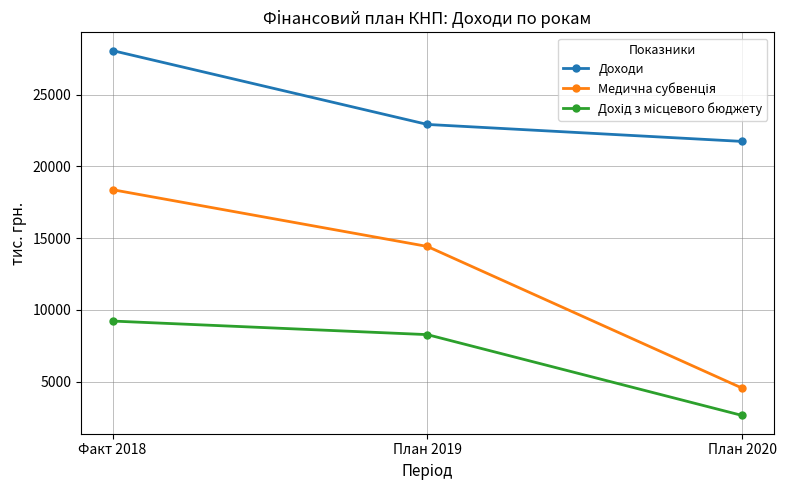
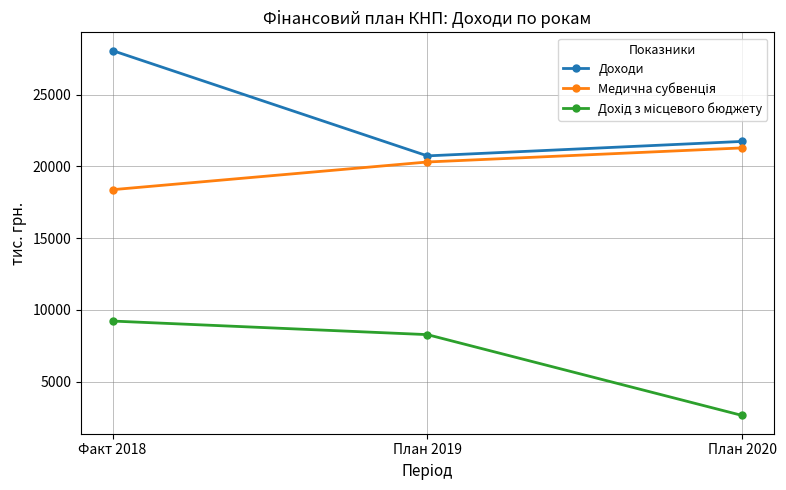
  {
    "Доходи": {
      "Факт 2018": 28100,
-     "План 2019": 22900,
+     "План 2019": 20700,
      "План 2020": 21700
    },
    "Медична субвенція": {
      "Факт 2018": 18400,
-     "План 2019": 14400,
-     "План 2020": 4500
+     "План 2019": 20300,
+     "План 2020": 21300
    },
    "Дохід з місцевого бюджету": {
      "Факт 2018": 9200,
      "План 2019": 8300,
      "План 2020": 2600
    }
  }
